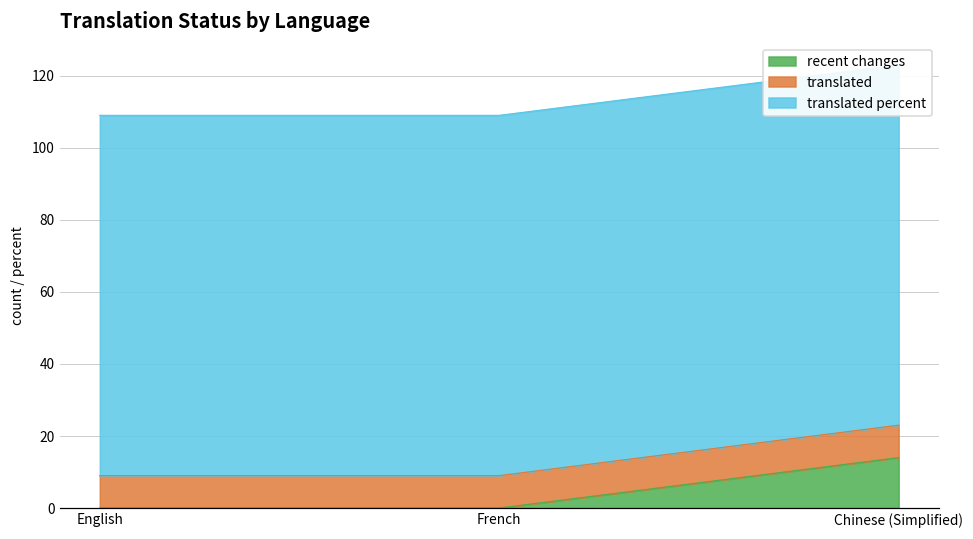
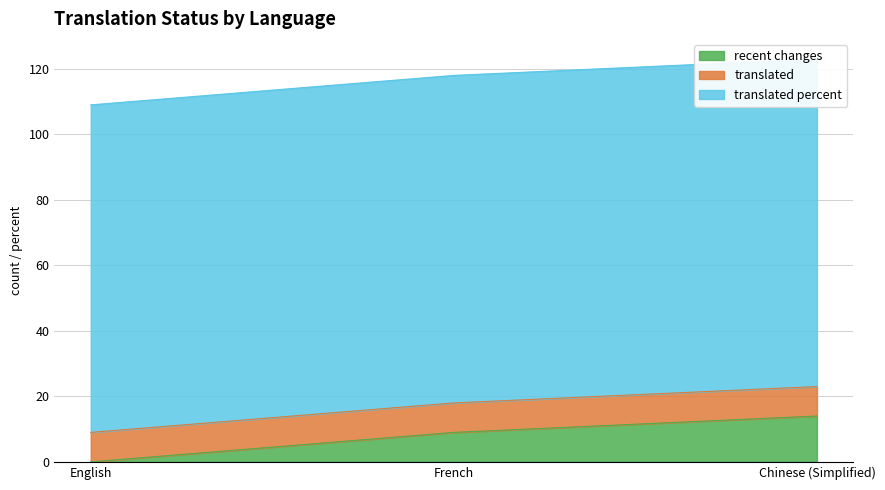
  {
    "recent changes": {
      "English": 0,
-     "French": 0,
+     "French": 9,
      "Chinese (Simplified)": 14
    },
    "translated": {
      "English": 9,
      "French": 9,
      "Chinese (Simplified)": 9
    },
    "translated percent": {
      "English": 100,
      "French": 100
    }
  }
